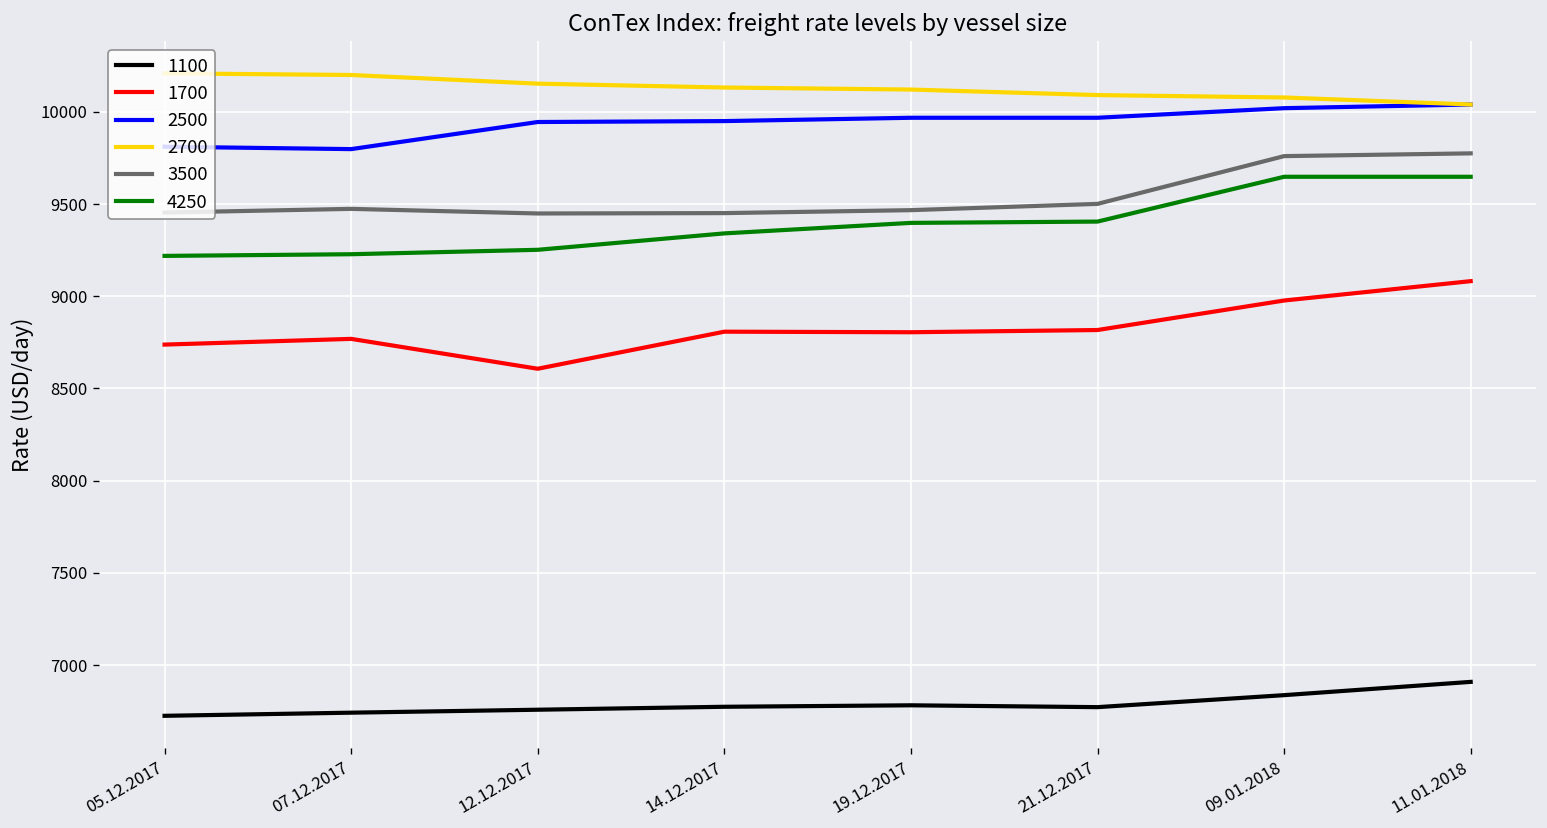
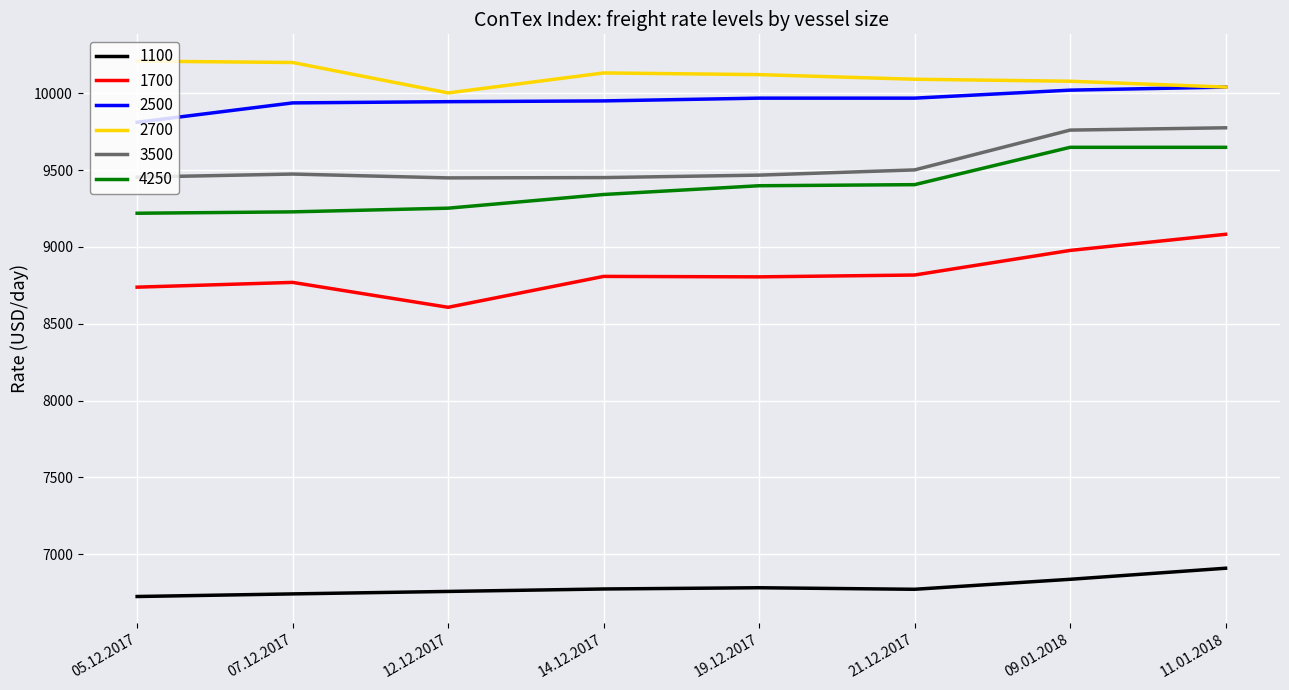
  {
    "1100": {
      "05.12.2017": 6730,
      "07.12.2017": 6740,
      "12.12.2017": 6760,
      "14.12.2017": 6770,
      "19.12.2017": 6780,
      "21.12.2017": 6770,
      "09.01.2018": 6840,
      "11.01.2018": 6910
    },
    "1700": {
      "05.12.2017": 8740,
      "07.12.2017": 8770,
      "12.12.2017": 8610,
      "14.12.2017": 8810,
      "19.12.2017": 8810,
      "21.12.2017": 8820,
      "09.01.2018": 8980,
      "11.01.2018": 9080
    },
    "2500": {
-     "07.12.2017": 9800,
+     "07.12.2017": 9940,
      "12.12.2017": 9950,
      "14.12.2017": 9950,
      "19.12.2017": 9970,
      "21.12.2017": 9970,
      "09.01.2018": 10020
    },
    "2700": {
      "07.12.2017": 10200,
-     "12.12.2017": 10150,
+     "12.12.2017": 10000,
      "14.12.2017": 10130,
      "19.12.2017": 10120,
      "21.12.2017": 10090,
      "09.01.2018": 10080
    },
    "3500": {
      "07.12.2017": 9470,
      "12.12.2017": 9450,
      "14.12.2017": 9450,
      "19.12.2017": 9470,
      "21.12.2017": 9500,
      "09.01.2018": 9760,
      "11.01.2018": 9780
    },
    "4250": {
      "05.12.2017": 9220,
      "07.12.2017": 9230,
      "12.12.2017": 9250,
      "14.12.2017": 9340,
      "19.12.2017": 9400,
      "21.12.2017": 9410,
      "09.01.2018": 9650,
      "11.01.2018": 9650
    }
  }
